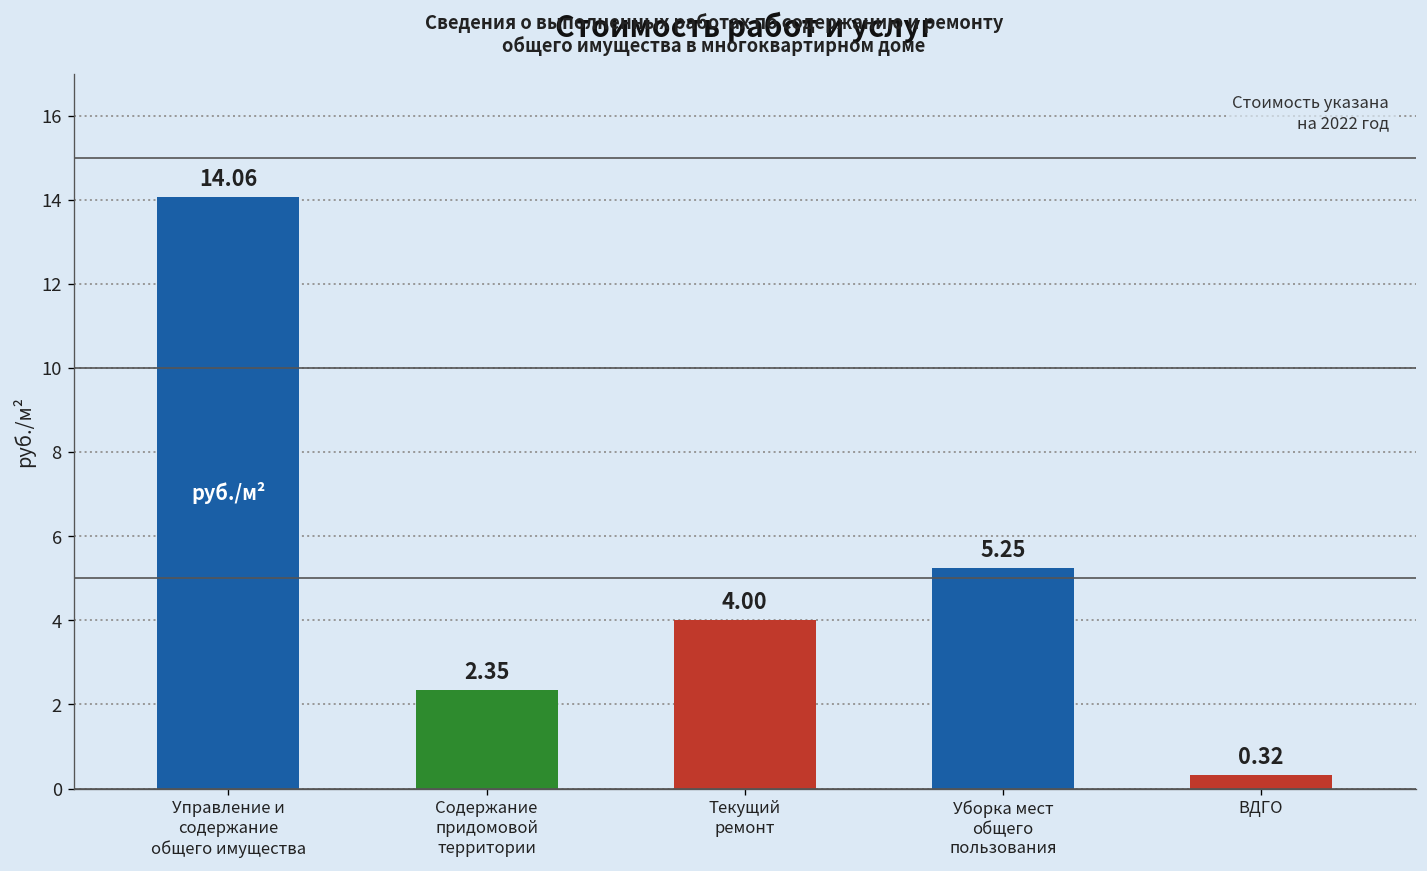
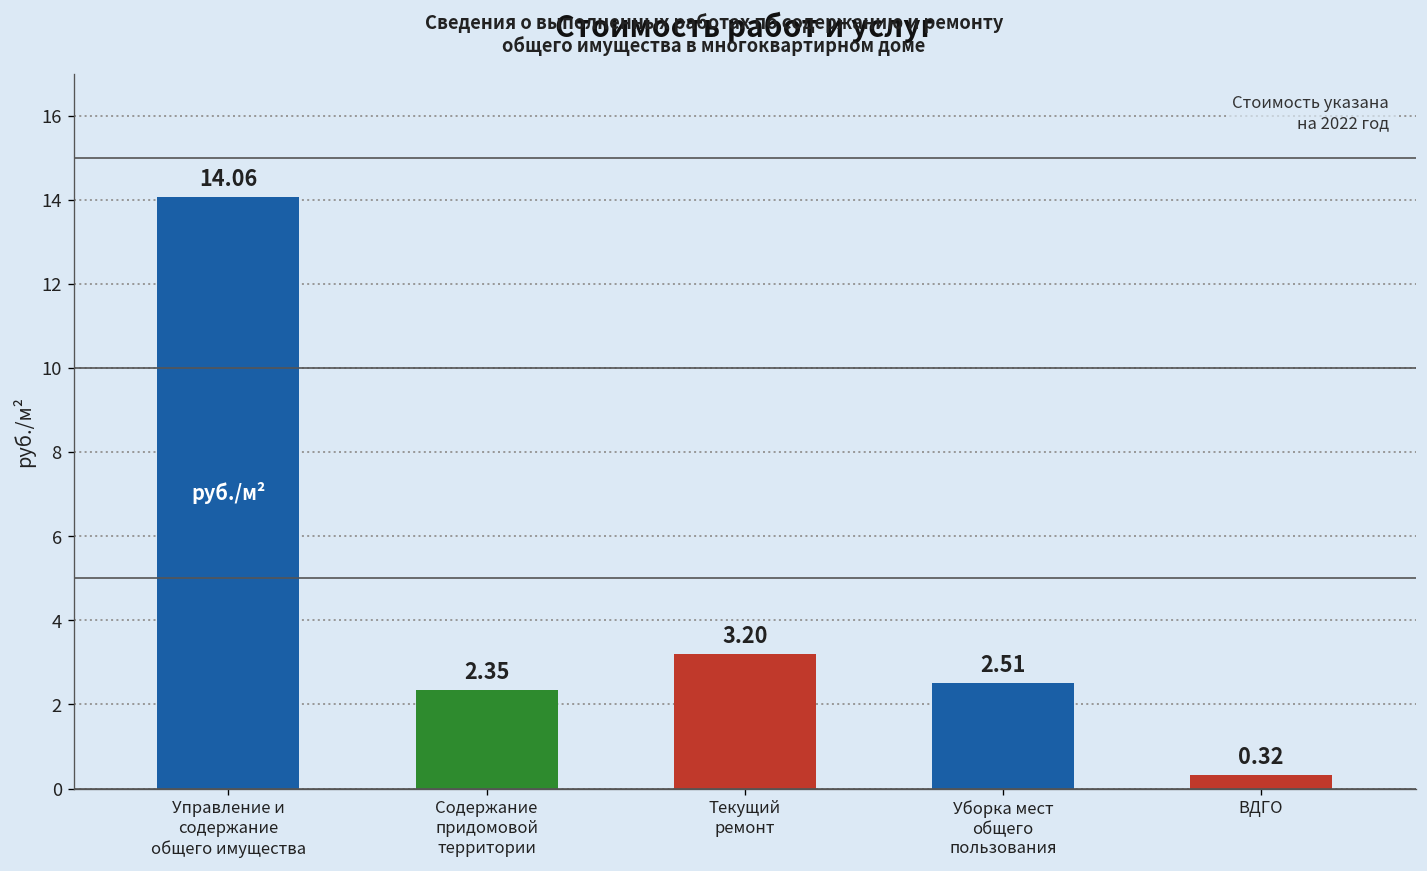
  {
    "Управление и содержание общего имущества": 14.06,
    "Содержание придомовой территории": 2.35,
-   "Текущий ремонт": 4.00,
-   "Уборка мест общего пользования": 5.25,
+   "Текущий ремонт": 3.20,
+   "Уборка мест общего пользования": 2.51,
    "ВДГО": 0.32
  }
